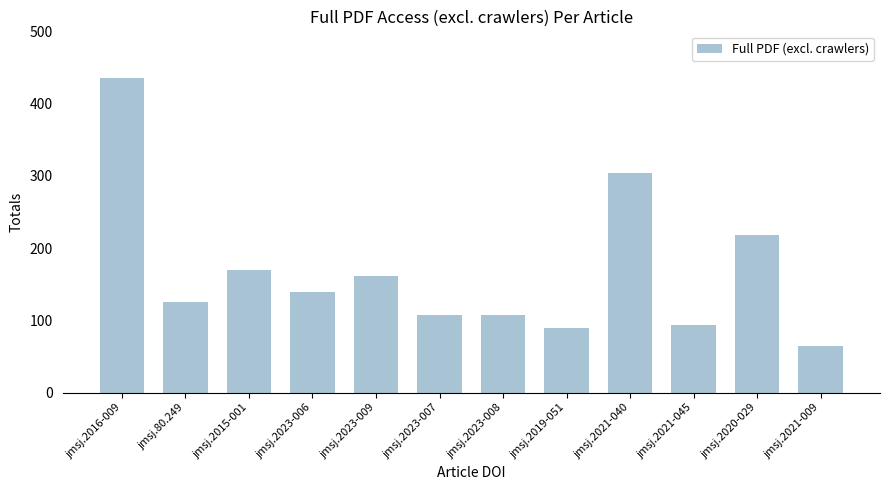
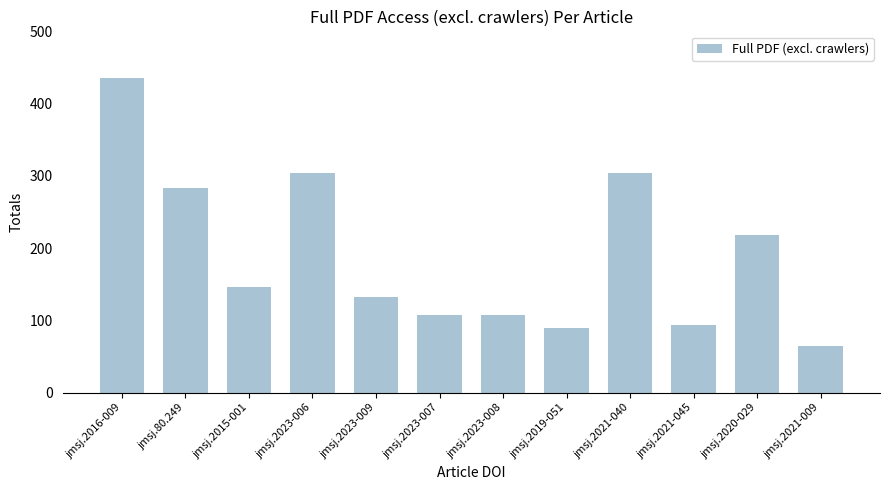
  {
    "jmsj.2016-009": 440,
-   "jmsj.80.249": 130,
-   "jmsj.2015-001": 170,
-   "jmsj.2023-006": 140,
-   "jmsj.2023-009": 160,
+   "jmsj.80.249": 280,
+   "jmsj.2015-001": 150,
+   "jmsj.2023-006": 300,
+   "jmsj.2023-009": 130,
    "jmsj.2023-007": 110,
    "jmsj.2023-008": 110,
    "jmsj.2019-051": 90,
    "jmsj.2021-040": 300,
    "jmsj.2021-045": 90,
    "jmsj.2020-029": 220,
    "jmsj.2021-009": 70
  }
